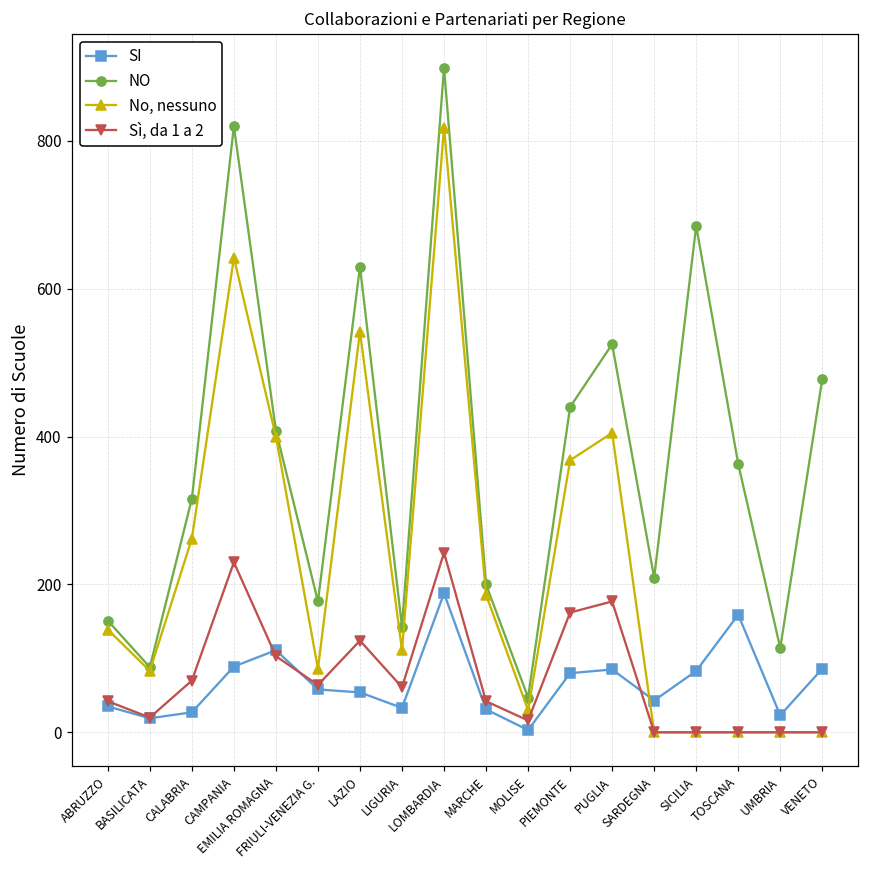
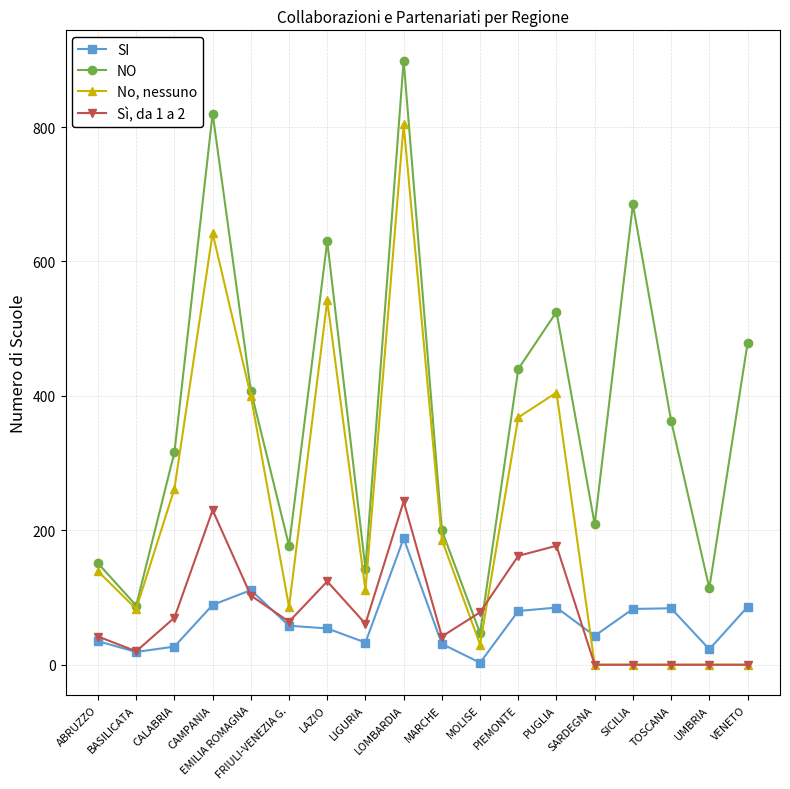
  {
    "SI": {
      "ABRUZZO": 40,
      "CALABRIA": 30,
      "CAMPANIA": 90,
      "EMILIA ROMAGNA": 110,
      "FRIULI-VENEZIA G.": 60,
      "LAZIO": 50,
      "LIGURIA": 30,
      "LOMBARDIA": 190,
      "MARCHE": 30,
      "MOLISE": 0,
      "PIEMONTE": 80,
      "PUGLIA": 90,
      "SARDEGNA": 40,
      "SICILIA": 80,
-     "TOSCANA": 160,
+     "TOSCANA": 80,
      "UMBRIA": 20,
      "VENETO": 90
    },
    "NO": {
      "ABRUZZO": 150,
      "BASILICATA": 90,
      "CALABRIA": 320,
      "CAMPANIA": 820,
      "EMILIA ROMAGNA": 410,
      "FRIULI-VENEZIA G.": 180,
      "LAZIO": 630,
      "LIGURIA": 140,
      "LOMBARDIA": 900,
      "MARCHE": 200,
      "MOLISE": 50,
      "PIEMONTE": 440,
      "PUGLIA": 530,
      "SARDEGNA": 210,
      "SICILIA": 690,
      "TOSCANA": 360,
      "UMBRIA": 110,
      "VENETO": 480
    },
    "No, nessuno": {
      "ABRUZZO": 140,
      "BASILICATA": 80,
      "CALABRIA": 260,
      "CAMPANIA": 640,
      "EMILIA ROMAGNA": 400,
      "FRIULI-VENEZIA G.": 90,
      "LAZIO": 540,
      "LIGURIA": 110,
-     "LOMBARDIA": 820,
+     "LOMBARDIA": 800,
      "MARCHE": 190,
      "MOLISE": 30,
      "PIEMONTE": 370,
      "PUGLIA": 410
    },
    "Sì, da 1 a 2": {
      "ABRUZZO": 40,
      "CALABRIA": 70,
      "CAMPANIA": 230,
      "EMILIA ROMAGNA": 100,
      "FRIULI-VENEZIA G.": 60,
      "LAZIO": 120,
      "LIGURIA": 60,
      "LOMBARDIA": 240,
      "MARCHE": 40,
-     "MOLISE": 20,
+     "MOLISE": 80,
      "PIEMONTE": 160,
      "PUGLIA": 180
    }
  }
